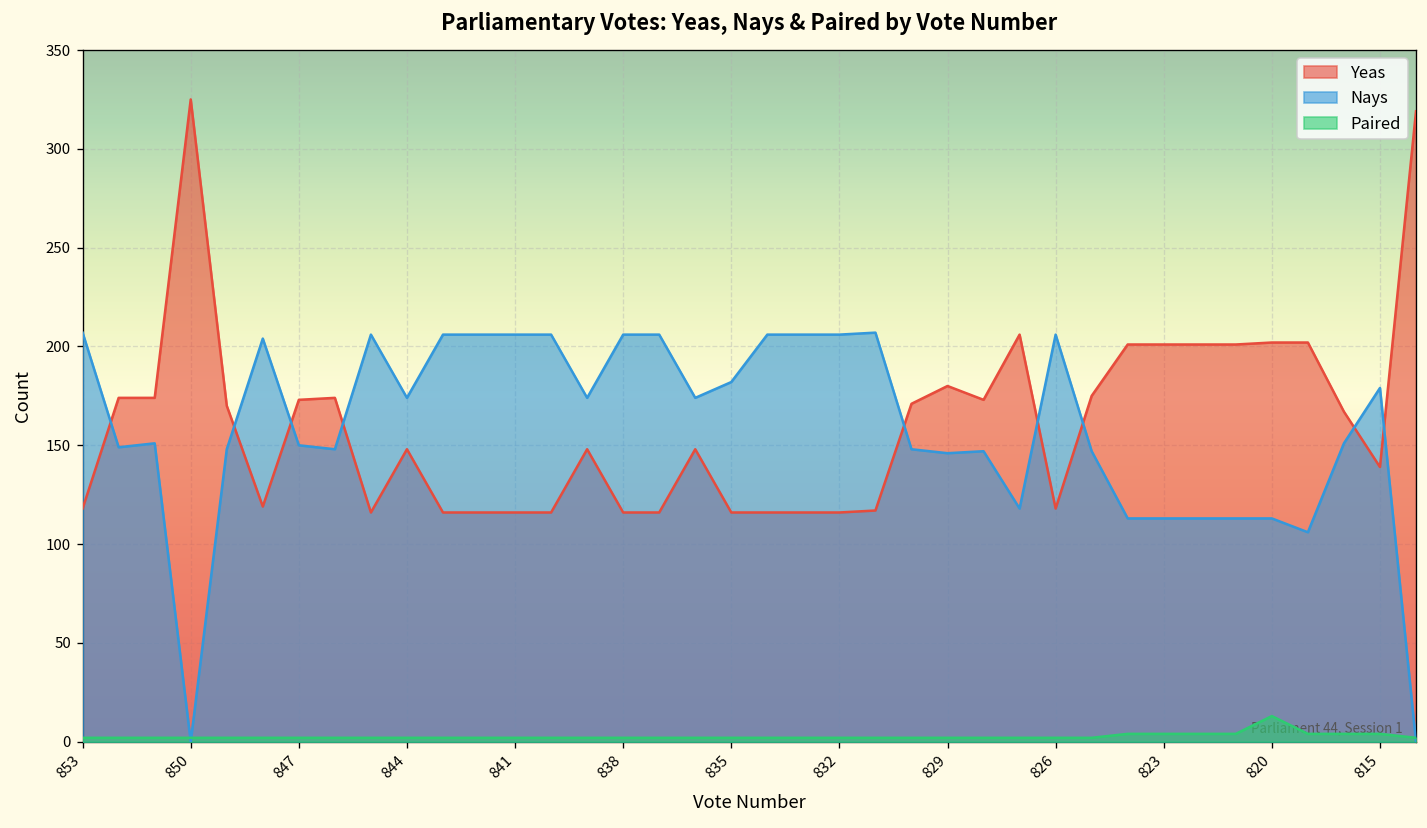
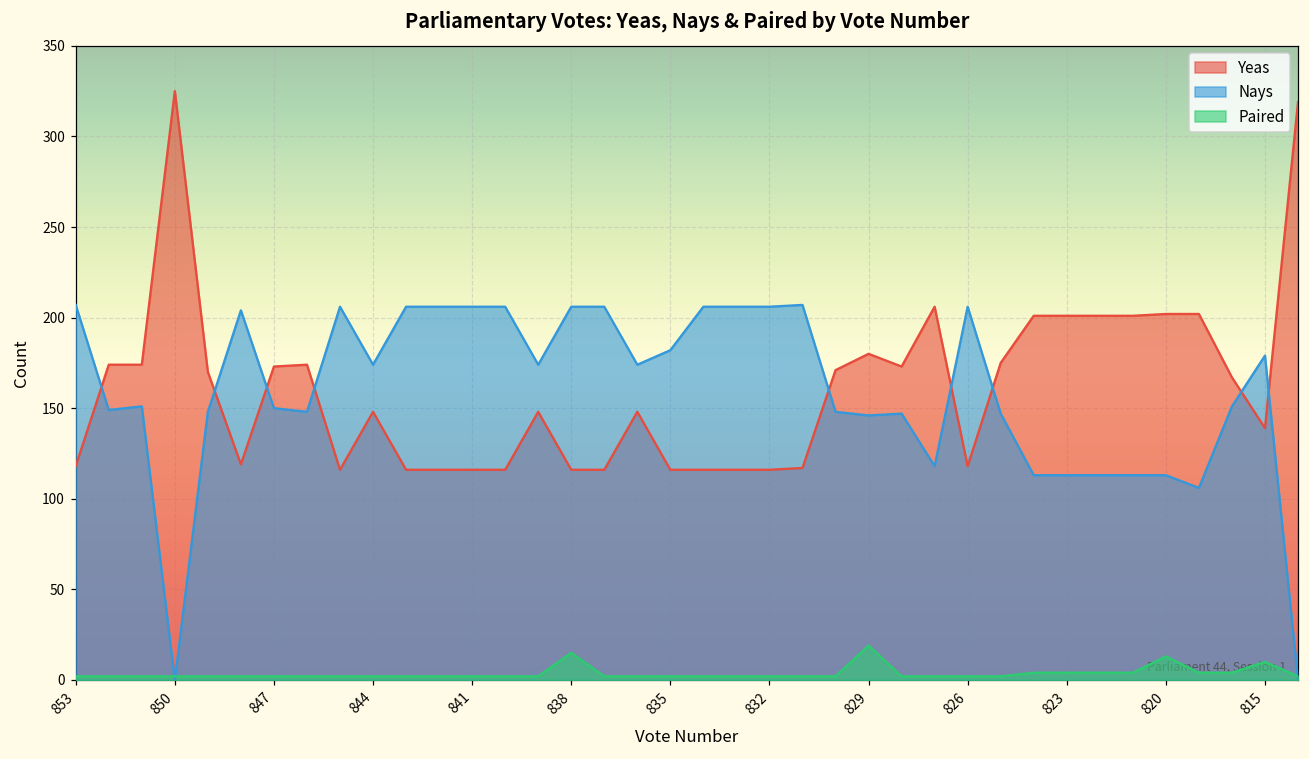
  {
    "Yeas": {
      "853": 118,
      "850": 325,
      "847": 173,
      "844": 148,
      "841": 116,
      "838": 116,
      "835": 116,
      "832": 116,
      "829": 180,
      "826": 118,
      "823": 201,
      "820": 202,
      "815": 139
    },
    "Nays": {
      "853": 207,
      "850": 0,
      "847": 150,
      "844": 174,
      "841": 206,
      "838": 206,
      "835": 182,
      "832": 206,
      "829": 146,
      "826": 206,
      "823": 113,
      "820": 113,
      "815": 179
    },
    "Paired": {
      "853": 2,
      "850": 2,
      "847": 2,
      "844": 2,
      "841": 2,
-     "838": 2,
+     "838": 15,
      "835": 2,
      "832": 2,
-     "829": 2,
+     "829": 19,
      "826": 2,
      "823": 4,
      "820": 13,
-     "815": 4
+     "815": 10
    }
  }
